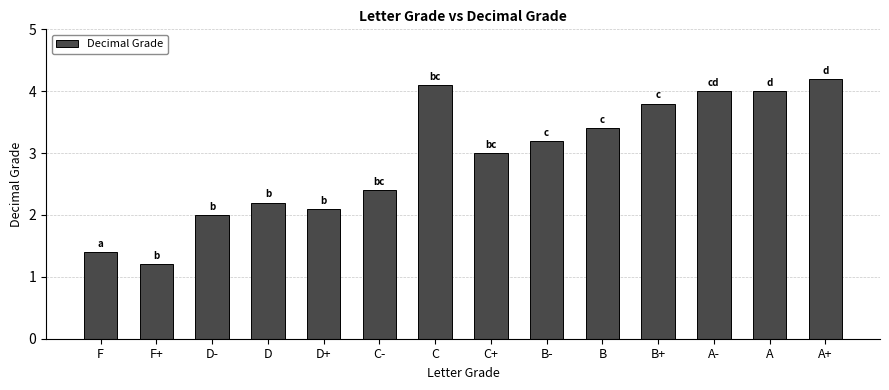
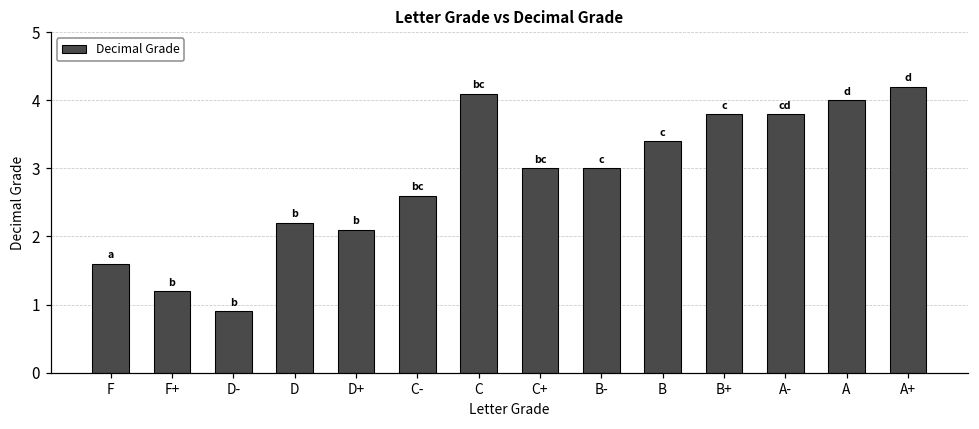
  {
-   "F": 1.4,
+   "F": 1.6,
    "F+": 1.2,
-   "D-": 2.0,
+   "D-": 0.9,
    "D": 2.2,
    "D+": 2.1,
-   "C-": 2.4,
+   "C-": 2.6,
    "C": 4.1,
    "C+": 3.0,
-   "B-": 3.2,
+   "B-": 3.0,
    "B": 3.4,
    "B+": 3.8,
-   "A-": 4.0,
+   "A-": 3.8,
    "A": 4.0,
    "A+": 4.2
  }
